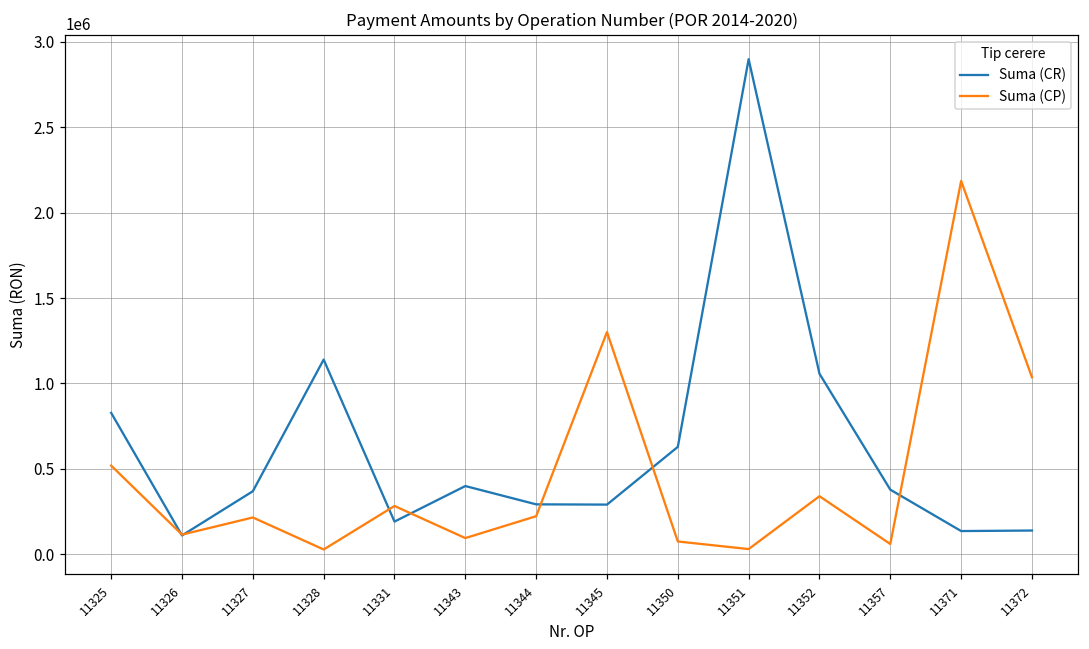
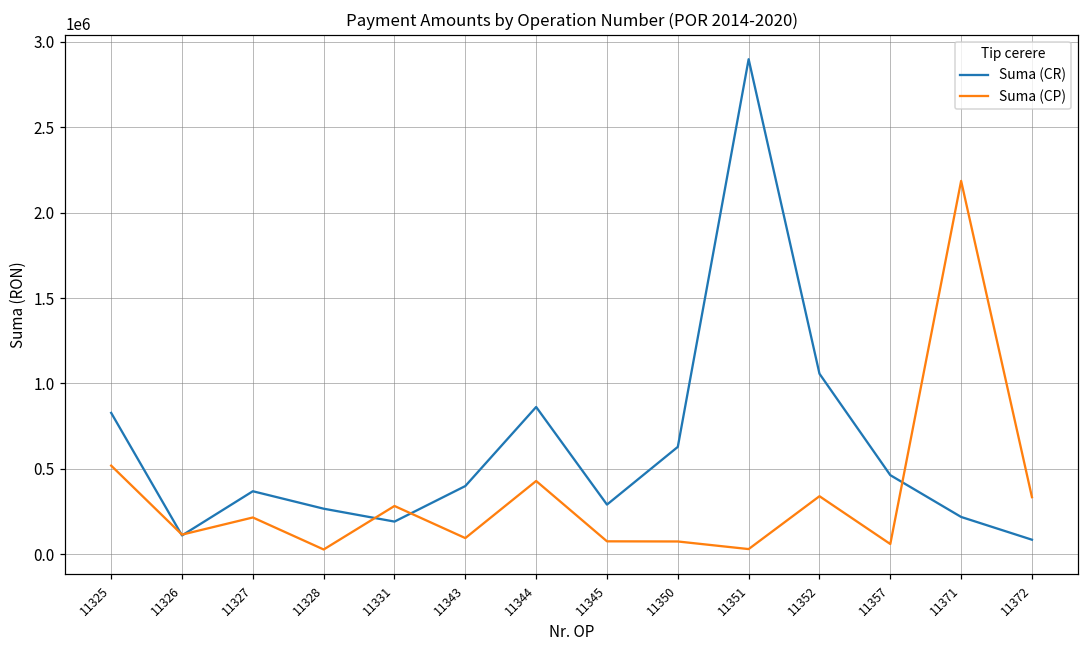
  {
    "Suma (CR)": {
      "11325": 830000,
      "11327": 370000,
-     "11328": 1140000,
+     "11328": 270000,
      "11331": 190000,
      "11343": 400000,
-     "11344": 290000,
+     "11344": 860000,
      "11345": 290000,
      "11350": 630000,
      "11351": 2900000,
      "11352": 1060000,
-     "11357": 380000,
-     "11371": 140000,
-     "11372": 140000
+     "11357": 460000,
+     "11371": 220000,
+     "11372": 90000
    },
    "Suma (CP)": {
      "11325": 520000,
      "11327": 220000,
      "11328": 30000,
      "11331": 280000,
      "11343": 90000,
-     "11344": 220000,
-     "11345": 1300000,
+     "11344": 430000,
+     "11345": 80000,
      "11350": 70000,
      "11351": 30000,
      "11352": 340000,
      "11357": 60000,
      "11371": 2190000,
-     "11372": 1040000
+     "11372": 330000
    }
  }
